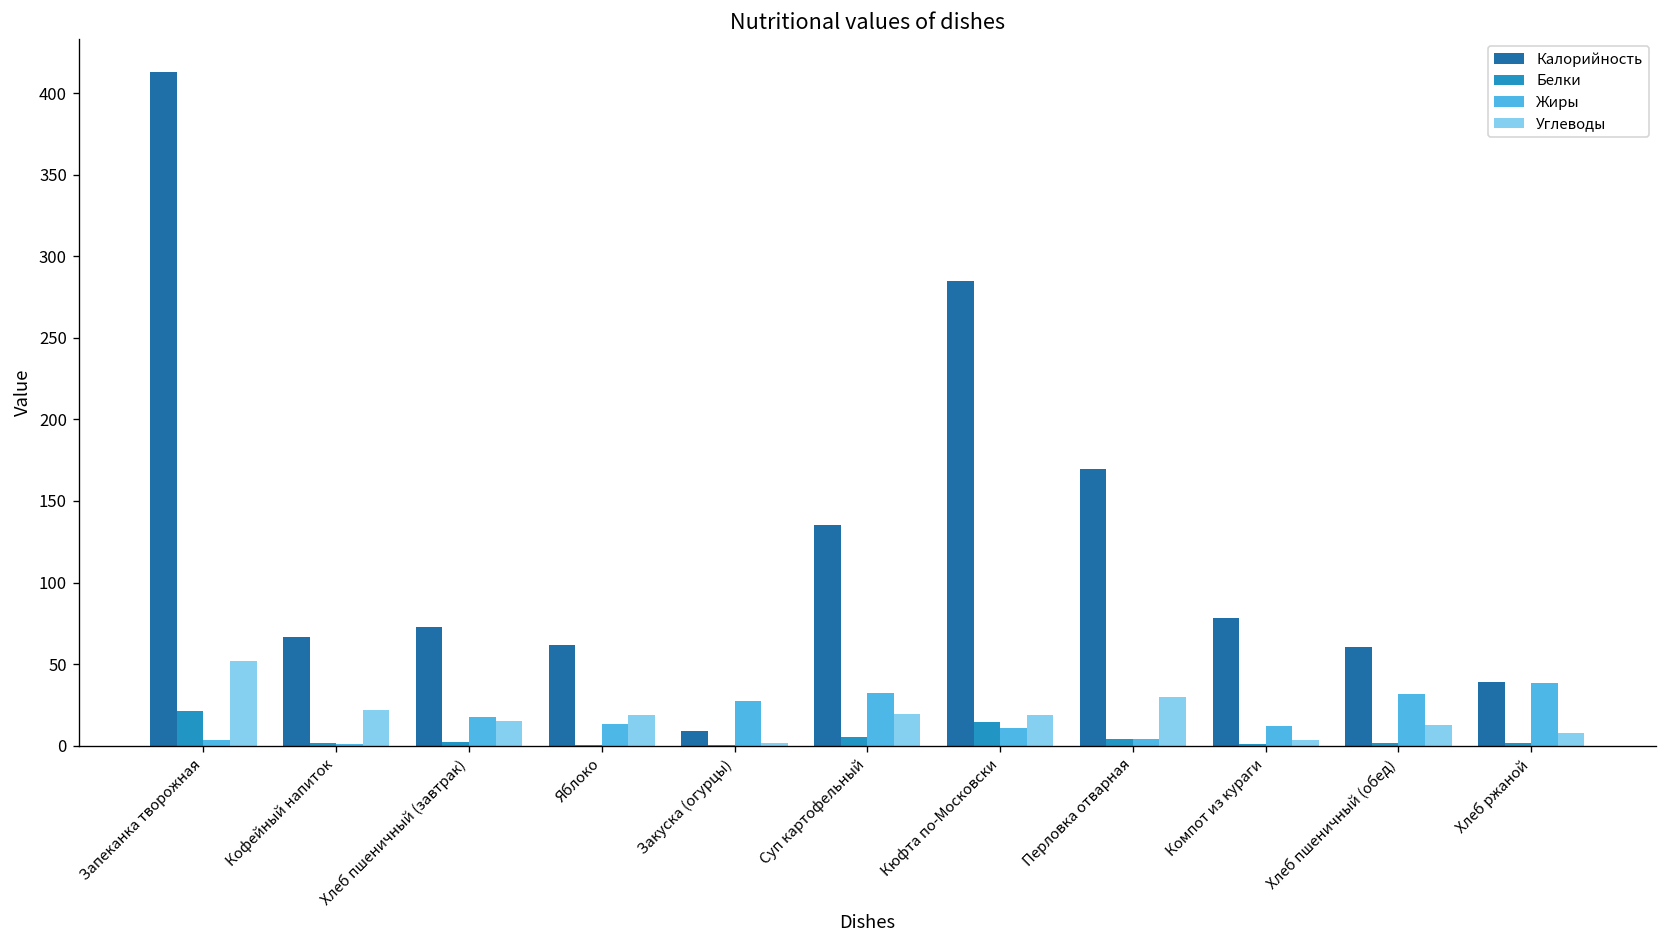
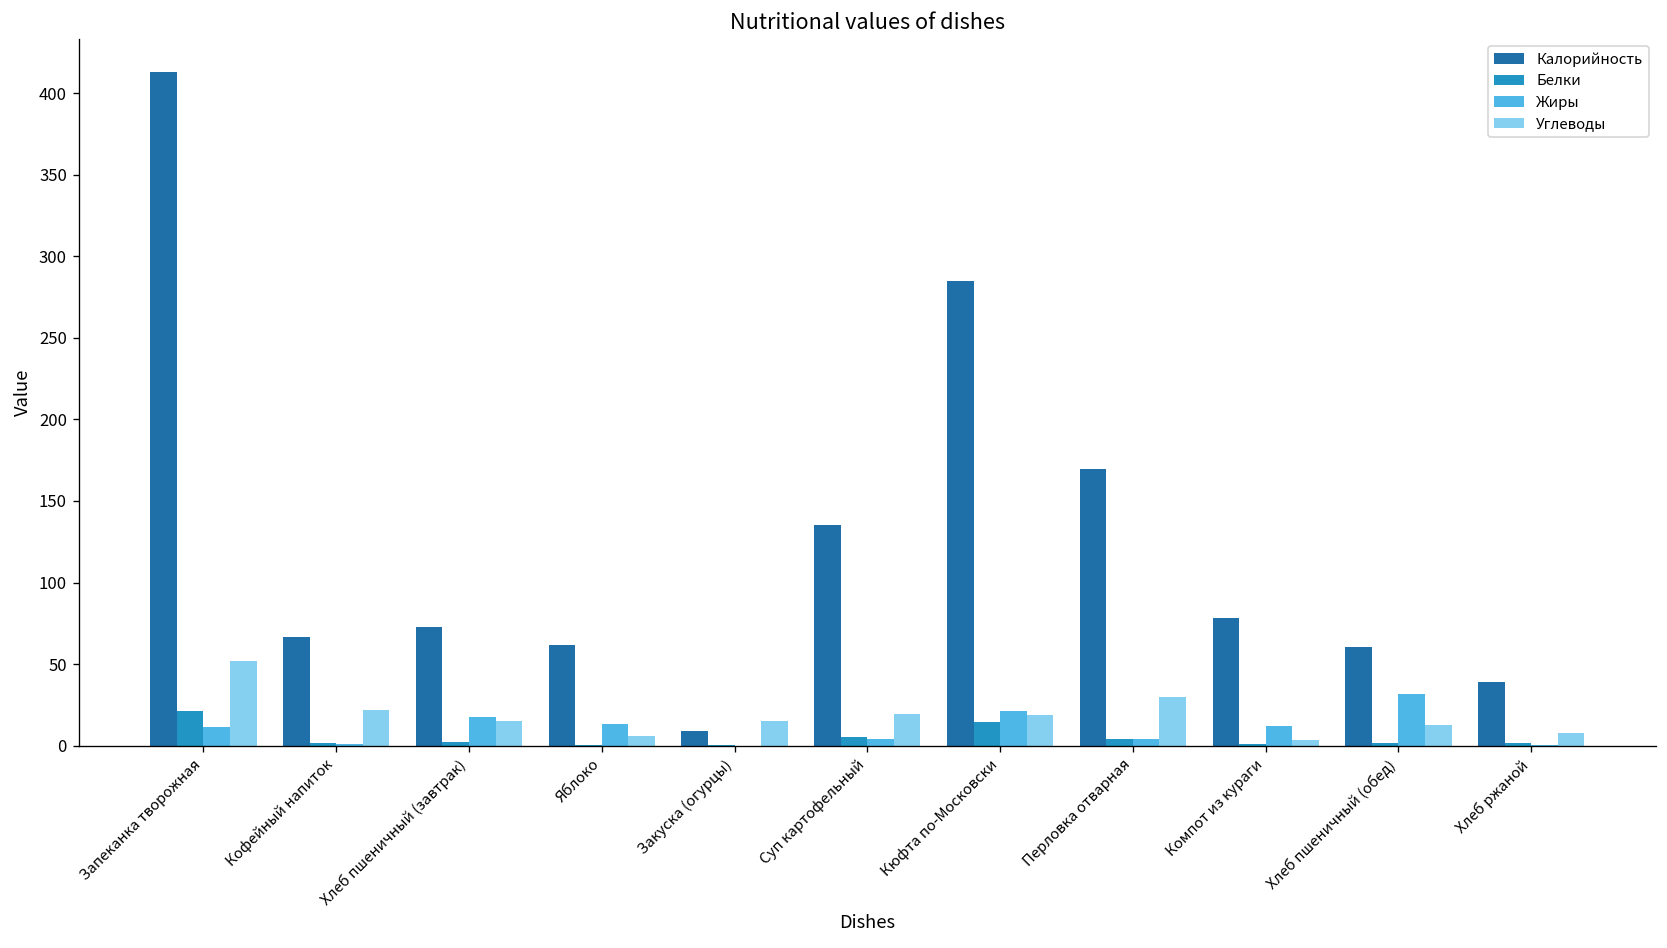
  {
    "Жиры": {
-     "Запеканка творожная": 4,
+     "Запеканка творожная": 12,
      "Хлеб пшеничный (завтрак)": 18,
      "Яблоко": 13,
-     "Закуска (огурцы)": 27,
-     "Суп картофельный": 32,
-     "Кюфта по-Московски": 11,
+     "Закуска (огурцы)": 0,
+     "Суп картофельный": 4,
+     "Кюфта по-Московски": 21,
      "Перловка отварная": 4,
      "Компот из кураги": 12,
      "Хлеб пшеничный (обед)": 32,
-     "Хлеб ржаной": 38
+     "Хлеб ржаной": 0
    },
    "Углеводы": {
      "Запеканка творожная": 52,
      "Кофейный напиток": 22,
      "Хлеб пшеничный (завтрак)": 15,
-     "Яблоко": 19,
-     "Закуска (огурцы)": 2,
+     "Яблоко": 6,
+     "Закуска (огурцы)": 15,
      "Суп картофельный": 19,
      "Кюфта по-Московски": 19,
      "Перловка отварная": 30,
      "Компот из кураги": 4,
      "Хлеб пшеничный (обед)": 13,
      "Хлеб ржаной": 8
    }
  }
